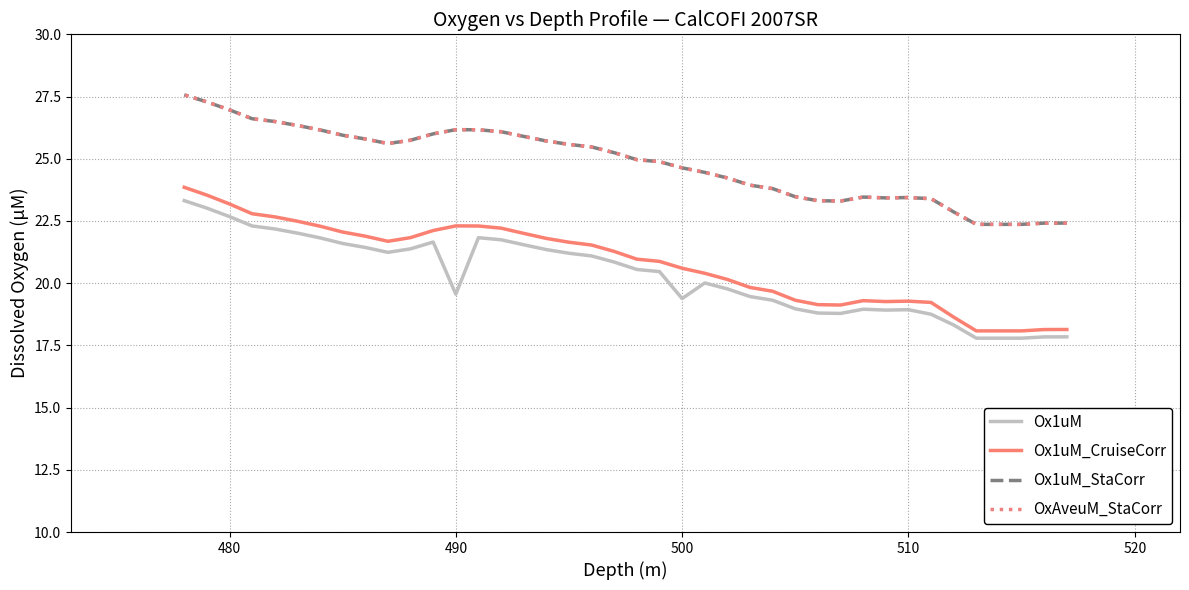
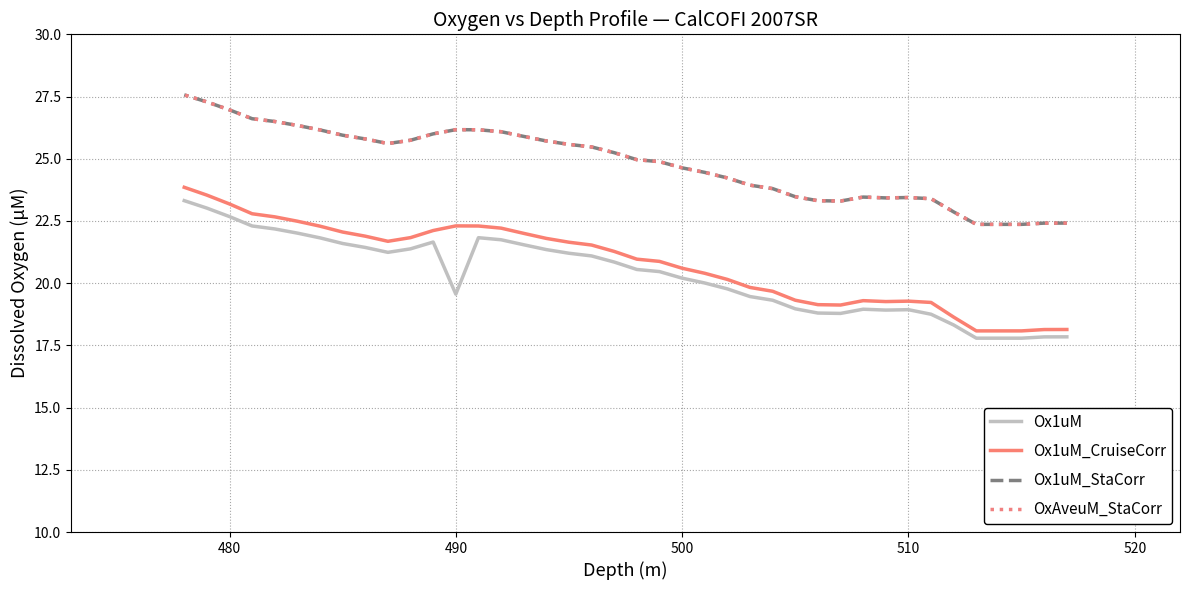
  {
    "Ox1uM": {
      "480": 22.7,
      "490": 19.6,
-     "500": 19.4,
+     "500": 20.2,
      "510": 18.9
    }
  }
